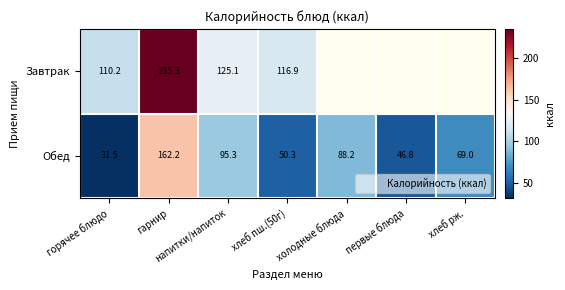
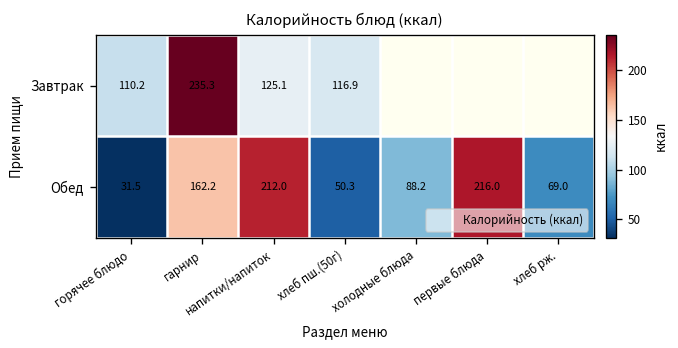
  {
    "Завтрак": {
      "горячее блюдо": 110.2,
      "гарнир": 235.3,
      "напитки/напиток": 125.1,
      "хлеб пш.(50г)": 116.9
    },
    "Обед": {
      "горячее блюдо": 31.5,
      "гарнир": 162.2,
-     "напитки/напиток": 95.3,
+     "напитки/напиток": 212.0,
      "хлеб пш.(50г)": 50.3,
      "холодные блюда": 88.2,
-     "первые блюда": 46.8,
+     "первые блюда": 216.0,
      "хлеб рж.": 69.0
    }
  }
